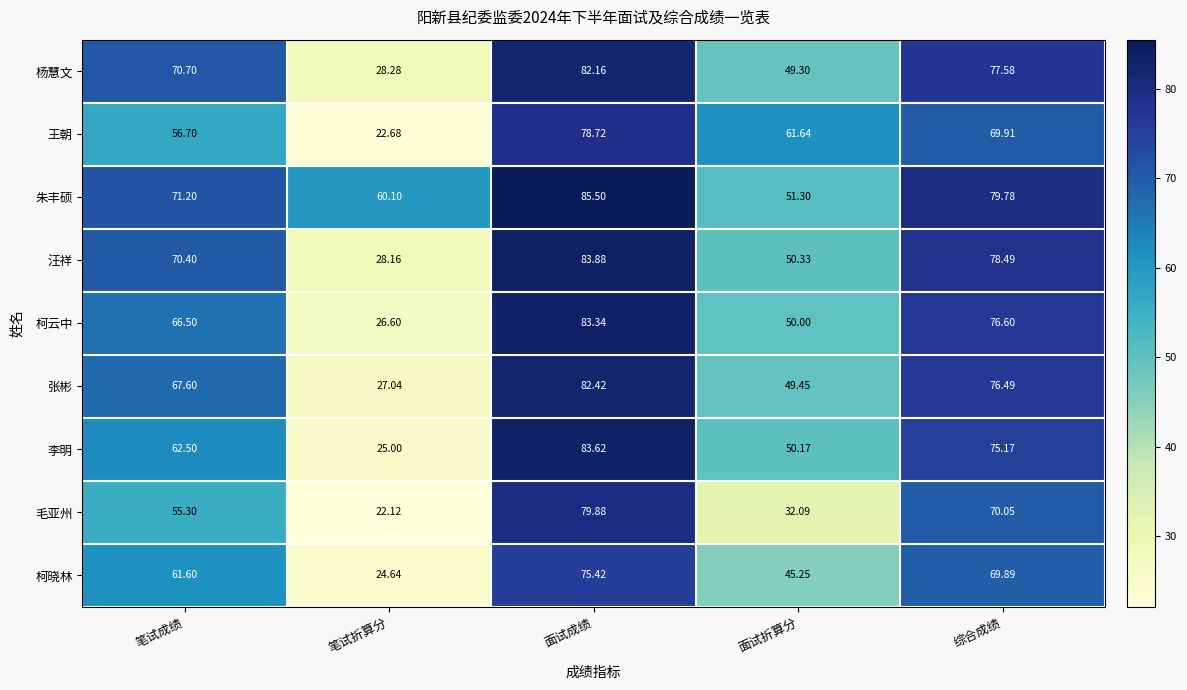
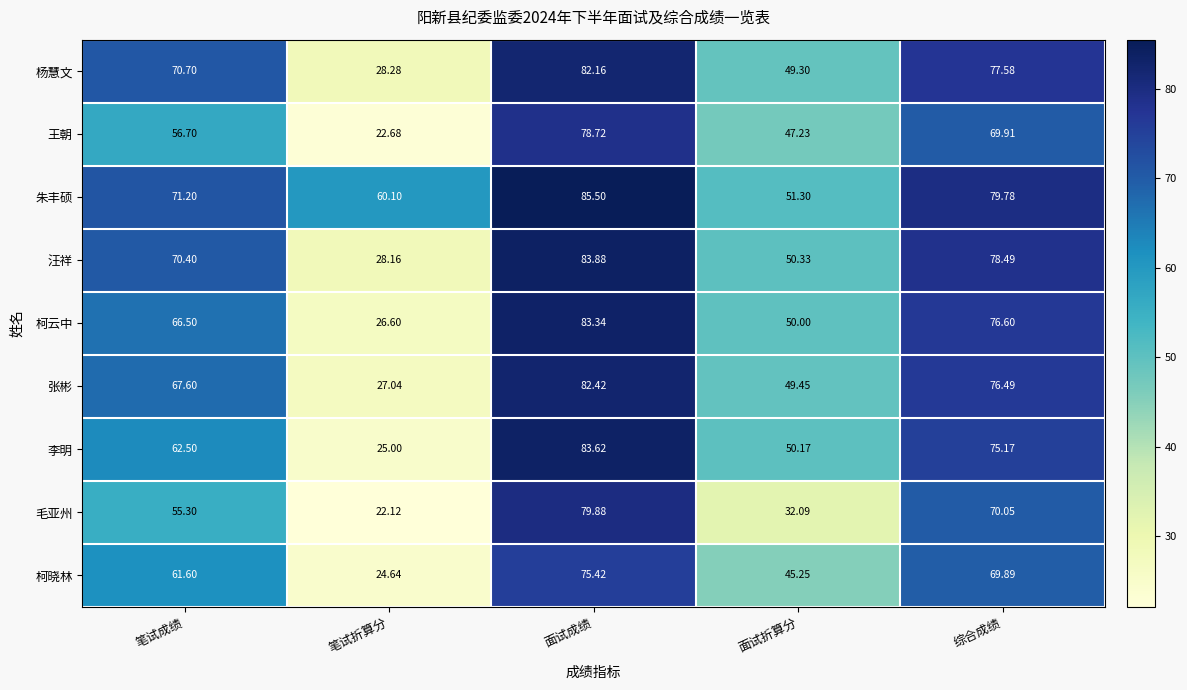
  {
    "杨慧文": {
      "笔试成绩": 70.70,
      "笔试折算分": 28.28,
      "面试成绩": 82.16,
      "面试折算分": 49.30,
      "综合成绩": 77.58
    },
    "王朝": {
      "笔试成绩": 56.70,
      "笔试折算分": 22.68,
      "面试成绩": 78.72,
-     "面试折算分": 61.64,
+     "面试折算分": 47.23,
      "综合成绩": 69.91
    },
    "朱丰硕": {
      "笔试成绩": 71.20,
      "笔试折算分": 60.10,
      "面试成绩": 85.50,
      "面试折算分": 51.30,
      "综合成绩": 79.78
    },
    "汪祥": {
      "笔试成绩": 70.40,
      "笔试折算分": 28.16,
      "面试成绩": 83.88,
      "面试折算分": 50.33,
      "综合成绩": 78.49
    },
    "柯云中": {
      "笔试成绩": 66.50,
      "笔试折算分": 26.60,
      "面试成绩": 83.34,
      "面试折算分": 50.00,
      "综合成绩": 76.60
    },
    "张彬": {
      "笔试成绩": 67.60,
      "笔试折算分": 27.04,
      "面试成绩": 82.42,
      "面试折算分": 49.45,
      "综合成绩": 76.49
    },
    "李明": {
      "笔试成绩": 62.50,
      "笔试折算分": 25.00,
      "面试成绩": 83.62,
      "面试折算分": 50.17,
      "综合成绩": 75.17
    },
    "毛亚州": {
      "笔试成绩": 55.30,
      "笔试折算分": 22.12,
      "面试成绩": 79.88,
      "面试折算分": 32.09,
      "综合成绩": 70.05
    },
    "柯晓林": {
      "笔试成绩": 61.60,
      "笔试折算分": 24.64,
      "面试成绩": 75.42,
      "面试折算分": 45.25,
      "综合成绩": 69.89
    }
  }
